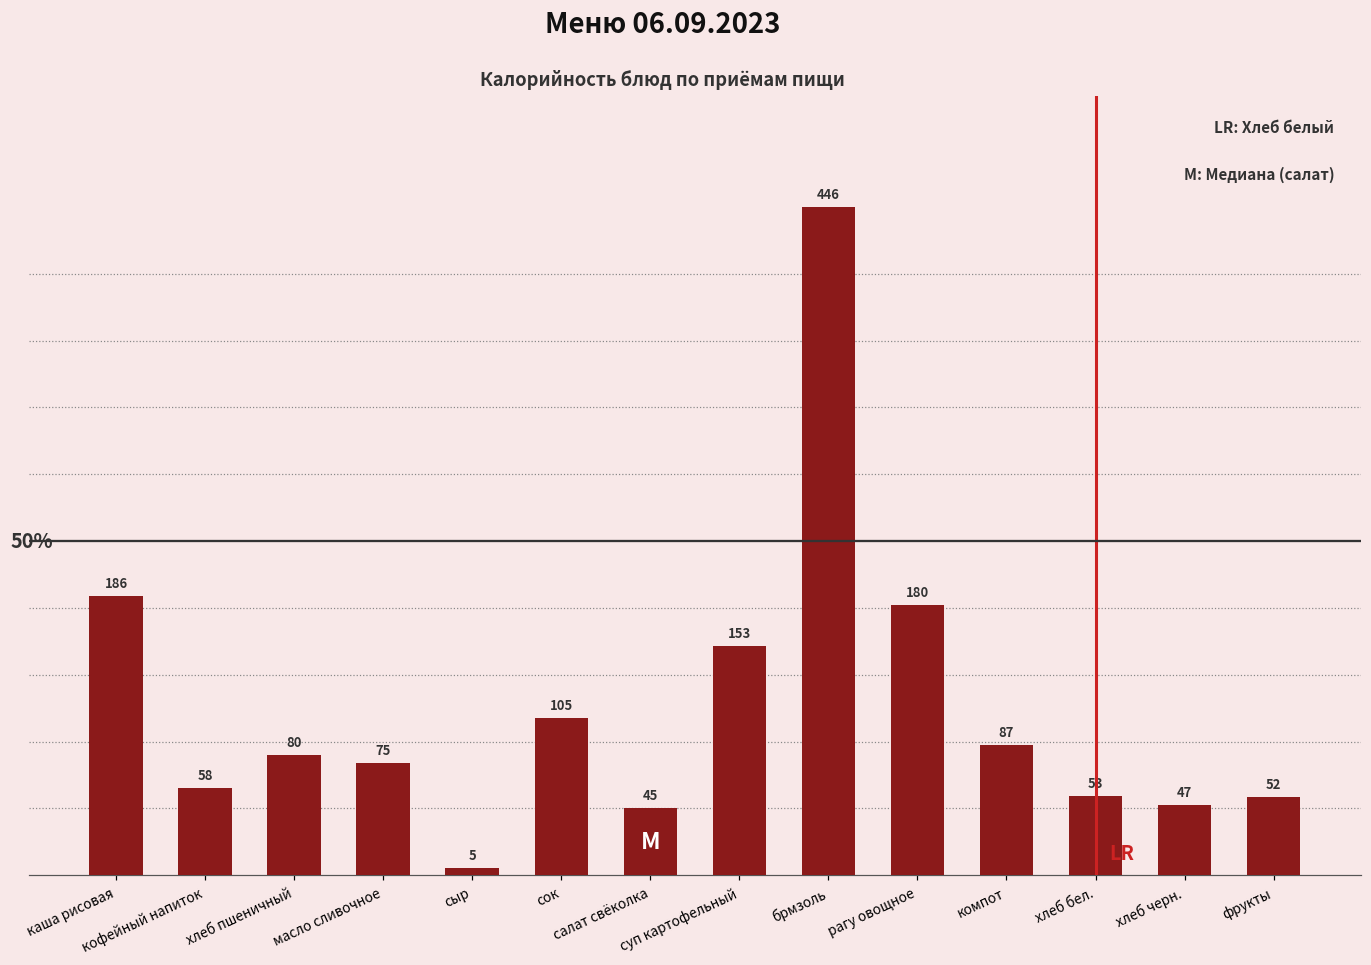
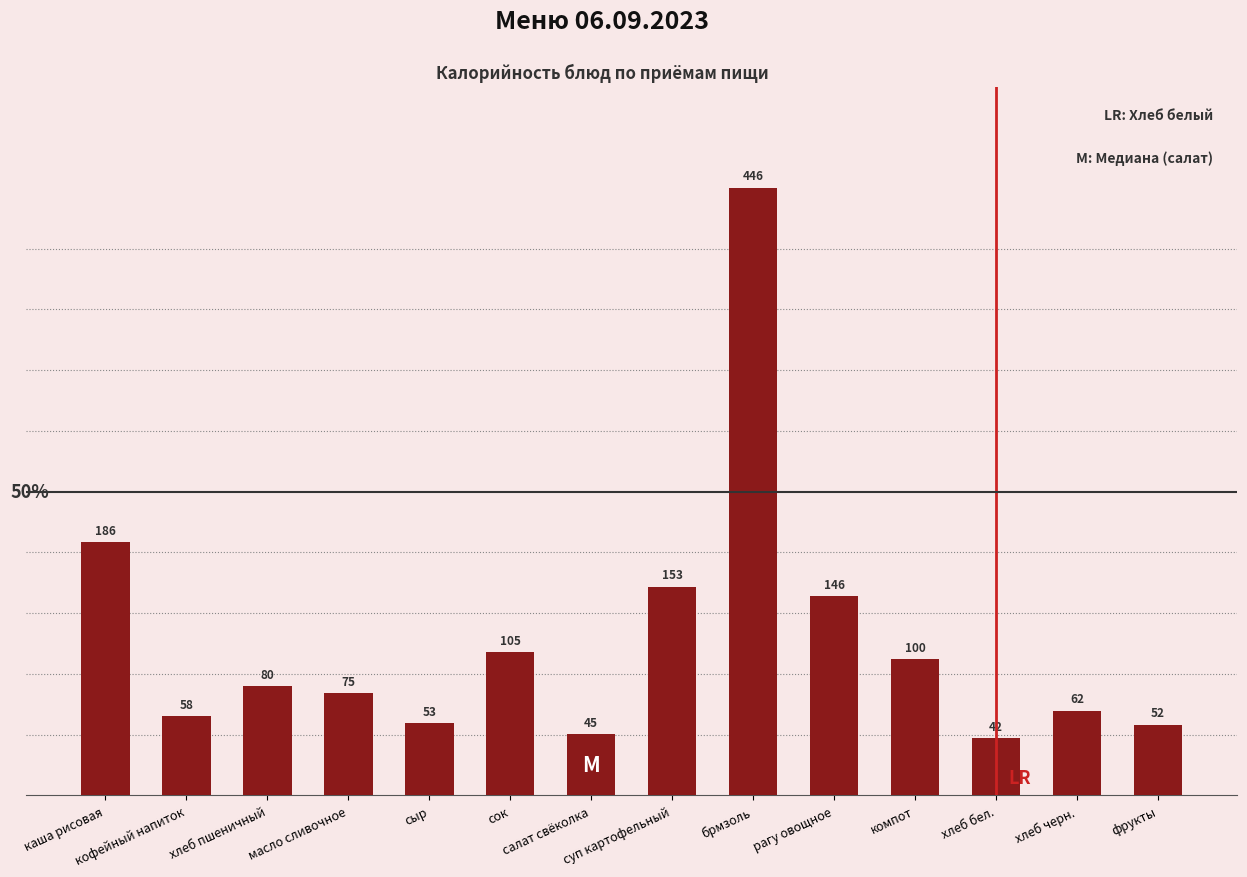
  {
    "каша рисовая": 186,
    "кофейный напиток": 58,
    "хлеб пшеничный": 80,
    "масло сливочное": 75,
-   "сыр": 5,
+   "сыр": 53,
    "сок": 105,
    "салат свёколка": 45,
    "суп картофельный": 153,
    "брмзоль": 446,
-   "рагу овощное": 180,
-   "компот": 87,
-   "хлеб бел.": 53,
-   "хлеб черн.": 47,
+   "рагу овощное": 146,
+   "компот": 100,
+   "хлеб бел.": 42,
+   "хлеб черн.": 62,
    "фрукты": 52
  }
